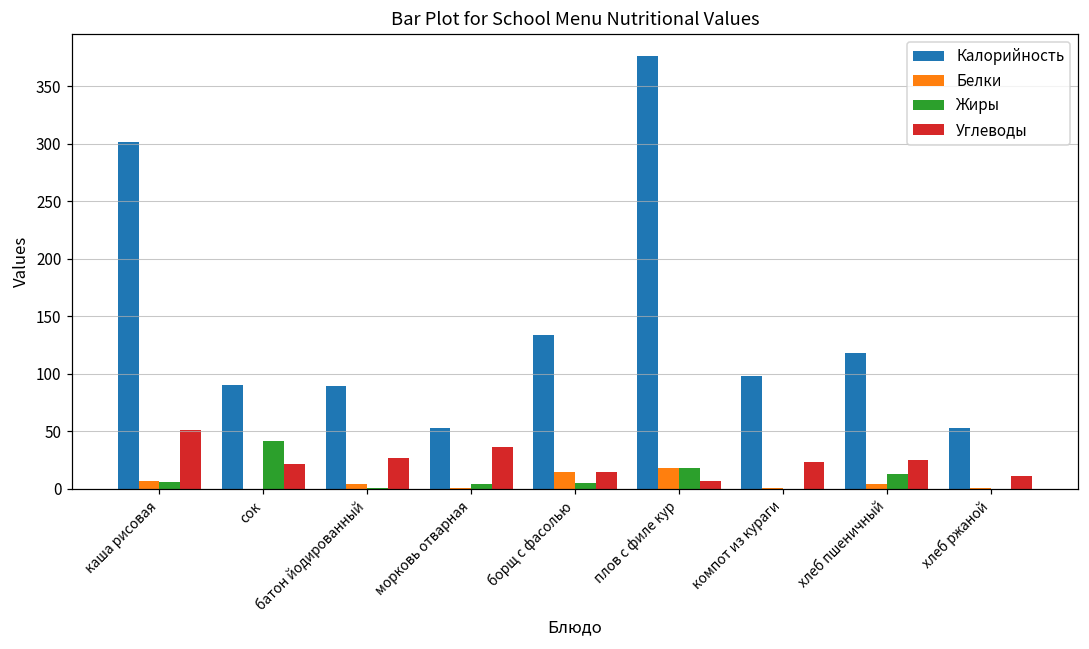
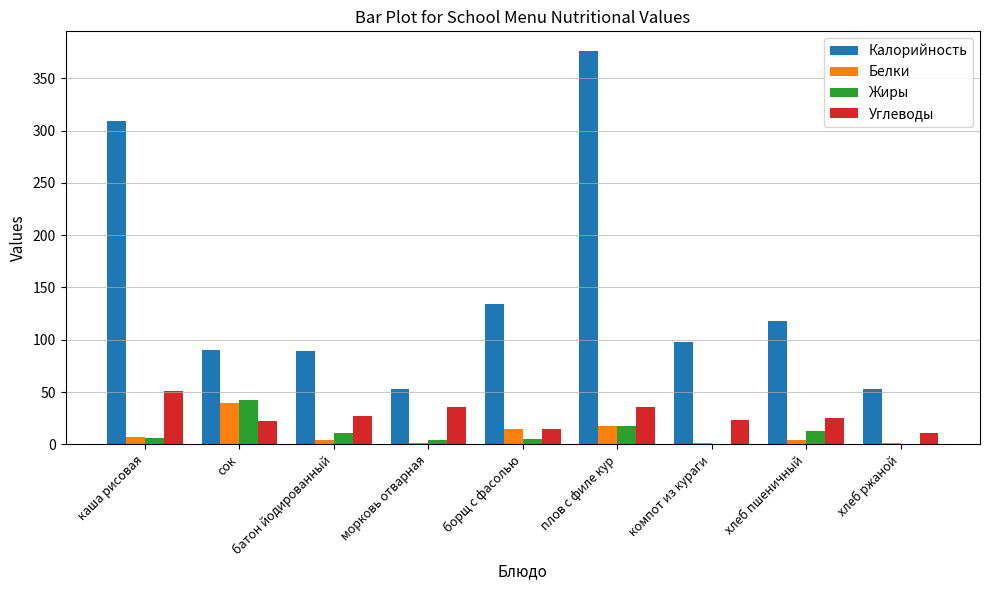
  {
    "Калорийность": {
-     "каша рисовая": 301,
+     "каша рисовая": 309,
      "сок": 90,
      "батон йодированный": 89,
      "морковь отварная": 53,
      "борщ с фасолью": 134,
      "плов с филе кур": 376,
      "компот из кураги": 98,
      "хлеб пшеничный": 118,
      "хлеб ржаной": 53
    },
    "Белки": {
      "каша рисовая": 7,
-     "сок": 0,
+     "сок": 40,
      "батон йодированный": 4,
      "борщ с фасолью": 15,
      "плов с филе кур": 18,
      "хлеб пшеничный": 4
    },
    "Жиры": {
      "каша рисовая": 6,
      "сок": 42,
-     "батон йодированный": 1,
+     "батон йодированный": 11,
      "морковь отварная": 4,
      "борщ с фасолью": 5,
      "плов с филе кур": 18,
      "компот из кураги": 0,
      "хлеб пшеничный": 13,
      "хлеб ржаной": 0
    },
    "Углеводы": {
      "каша рисовая": 51,
      "сок": 22,
      "батон йодированный": 27,
      "морковь отварная": 36,
      "борщ с фасолью": 15,
-     "плов с филе кур": 7,
+     "плов с филе кур": 36,
      "компот из кураги": 23,
      "хлеб пшеничный": 25,
      "хлеб ржаной": 11
    }
  }
